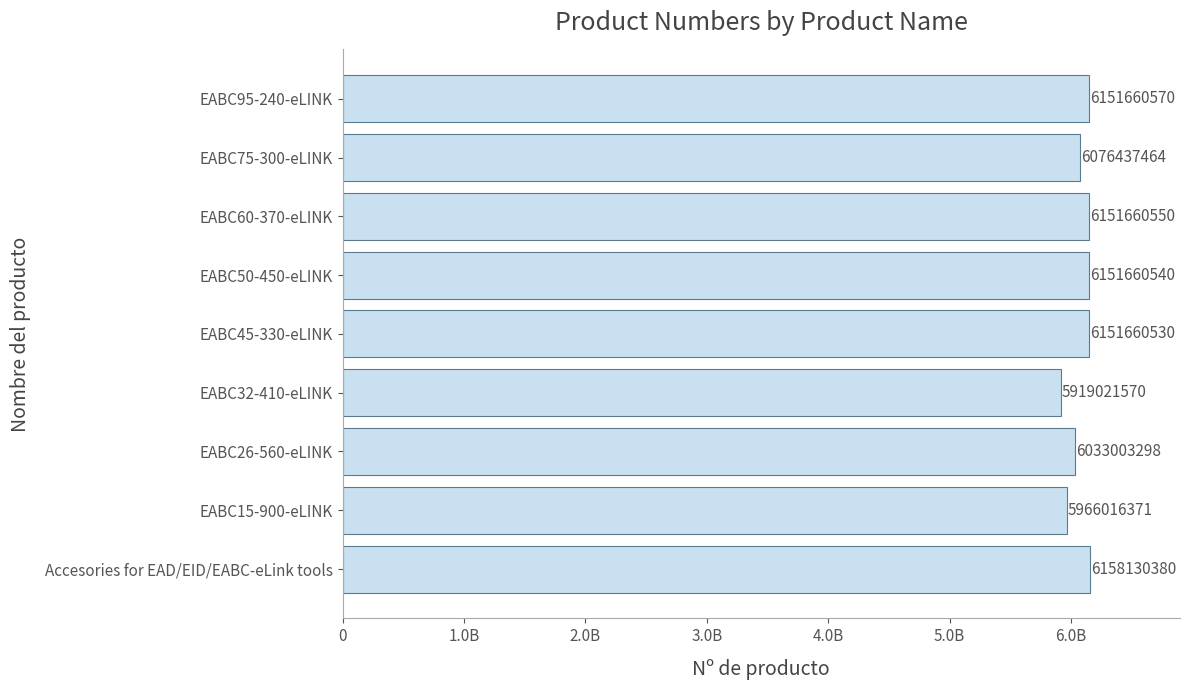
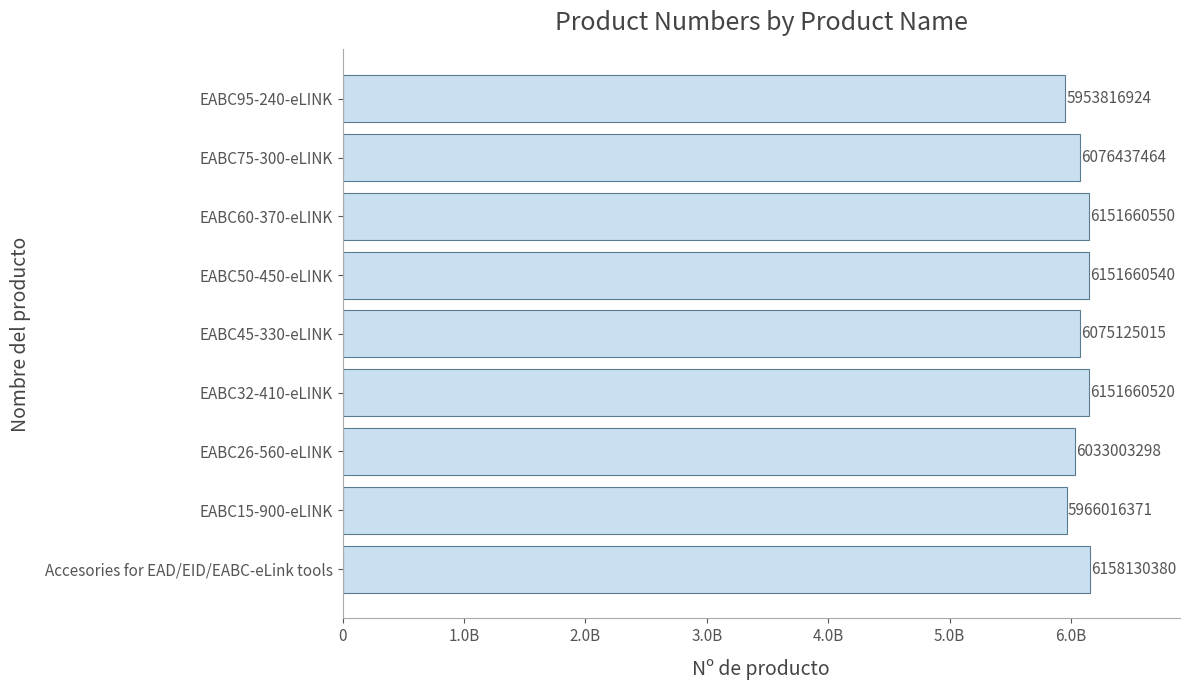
  {
-   "EABC95-240-eLINK": 6151660570,
+   "EABC95-240-eLINK": 5953816924,
    "EABC75-300-eLINK": 6076437464,
    "EABC60-370-eLINK": 6151660550,
    "EABC50-450-eLINK": 6151660540,
-   "EABC45-330-eLINK": 6151660530,
-   "EABC32-410-eLINK": 5919021570,
+   "EABC45-330-eLINK": 6075125015,
+   "EABC32-410-eLINK": 6151660520,
    "EABC26-560-eLINK": 6033003298,
    "EABC15-900-eLINK": 5966016371,
    "Accesories for EAD/EID/EABC-eLink tools": 6158130380
  }
